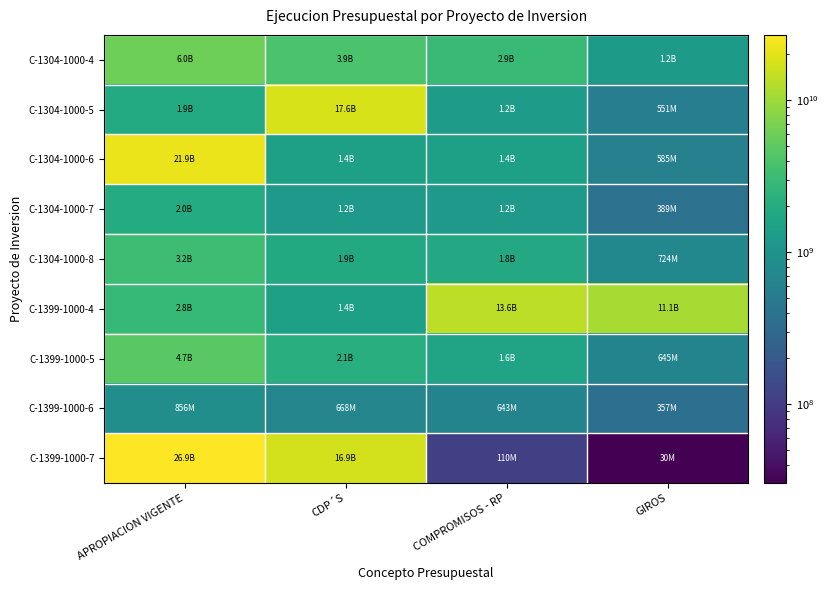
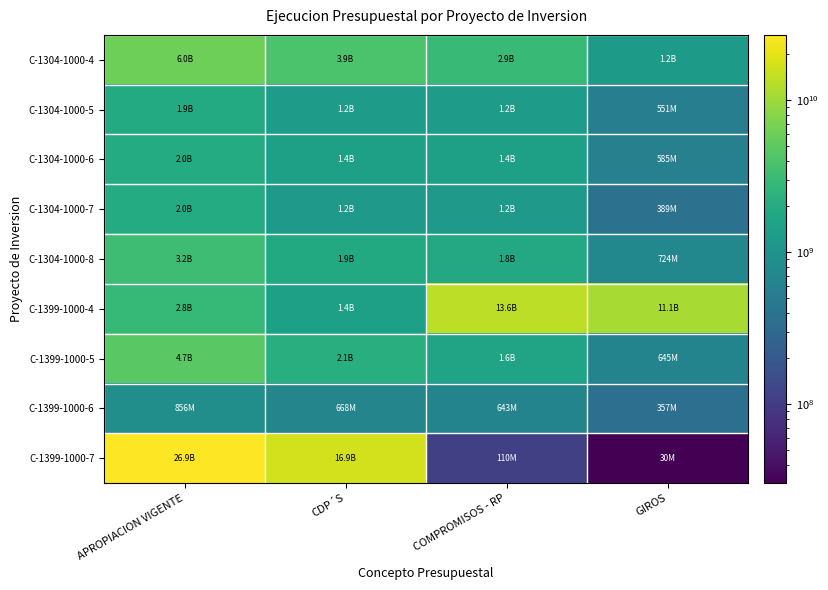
  {
    "C-1304-1000-4": {
      "APROPIACION VIGENTE": "6.0B",
      "CDP´S": "3.9B",
      "COMPROMISOS - RP": "2.9B",
      "GIROS": "1.2B"
    },
    "C-1304-1000-5": {
      "APROPIACION VIGENTE": "1.9B",
-     "CDP´S": "17.6B",
+     "CDP´S": "1.2B",
      "COMPROMISOS - RP": "1.2B",
      "GIROS": "551M"
    },
    "C-1304-1000-6": {
-     "APROPIACION VIGENTE": "21.9B",
+     "APROPIACION VIGENTE": "2.0B",
      "CDP´S": "1.4B",
      "COMPROMISOS - RP": "1.4B",
      "GIROS": "585M"
    },
    "C-1304-1000-7": {
      "APROPIACION VIGENTE": "2.0B",
      "CDP´S": "1.2B",
      "COMPROMISOS - RP": "1.2B",
      "GIROS": "389M"
    },
    "C-1304-1000-8": {
      "APROPIACION VIGENTE": "3.2B",
      "CDP´S": "1.9B",
      "COMPROMISOS - RP": "1.8B",
      "GIROS": "724M"
    },
    "C-1399-1000-4": {
      "APROPIACION VIGENTE": "2.8B",
      "CDP´S": "1.4B",
      "COMPROMISOS - RP": "13.6B",
      "GIROS": "11.1B"
    },
    "C-1399-1000-5": {
      "APROPIACION VIGENTE": "4.7B",
      "CDP´S": "2.1B",
      "COMPROMISOS - RP": "1.6B",
      "GIROS": "645M"
    },
    "C-1399-1000-6": {
      "APROPIACION VIGENTE": "856M",
      "CDP´S": "668M",
      "COMPROMISOS - RP": "643M",
      "GIROS": "357M"
    },
    "C-1399-1000-7": {
      "APROPIACION VIGENTE": "26.9B",
      "CDP´S": "16.9B",
      "COMPROMISOS - RP": "110M",
      "GIROS": "30M"
    }
  }
